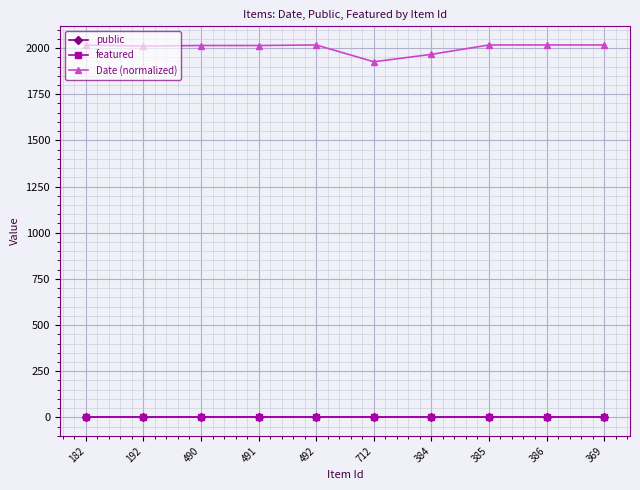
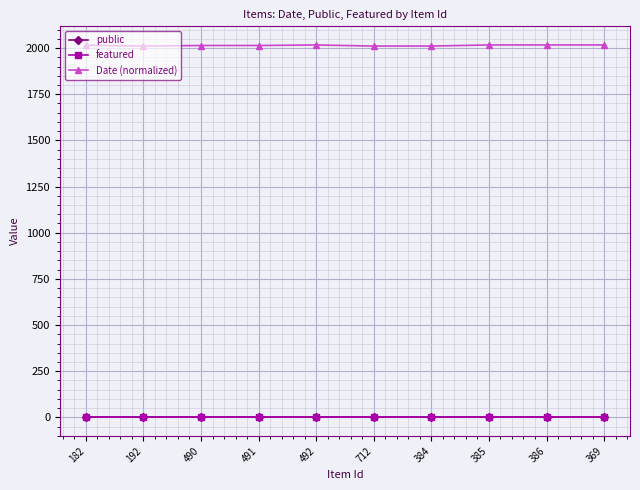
  {
    "featured": {
      "182": 0,
      "192": 0,
      "490": 0,
      "491": 0,
      "492": 0,
      "712": 0,
      "384": 0,
      "385": 0,
      "386": 0,
      "369": 0
    },
    "Date (normalized)": {
      "490": 2010,
      "491": 2010,
      "492": 2020,
-     "712": 1930,
-     "384": 1970,
+     "712": 2010,
+     "384": 2010,
      "385": 2020,
      "386": 2020,
      "369": 2020
    }
  }
